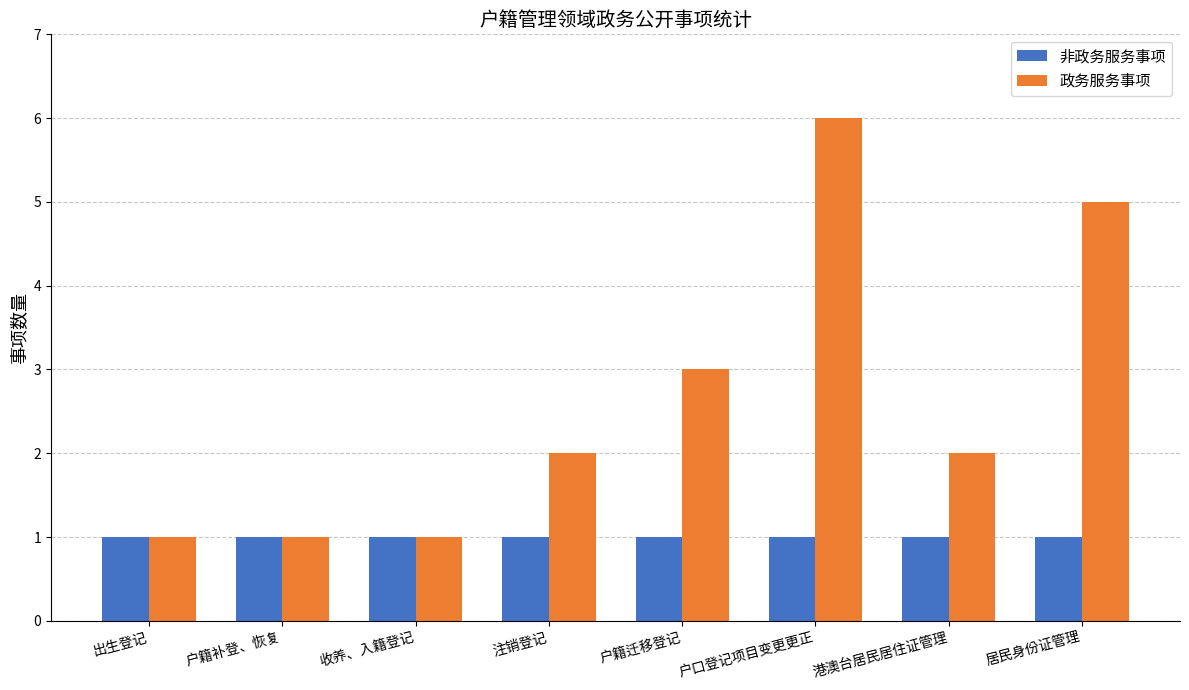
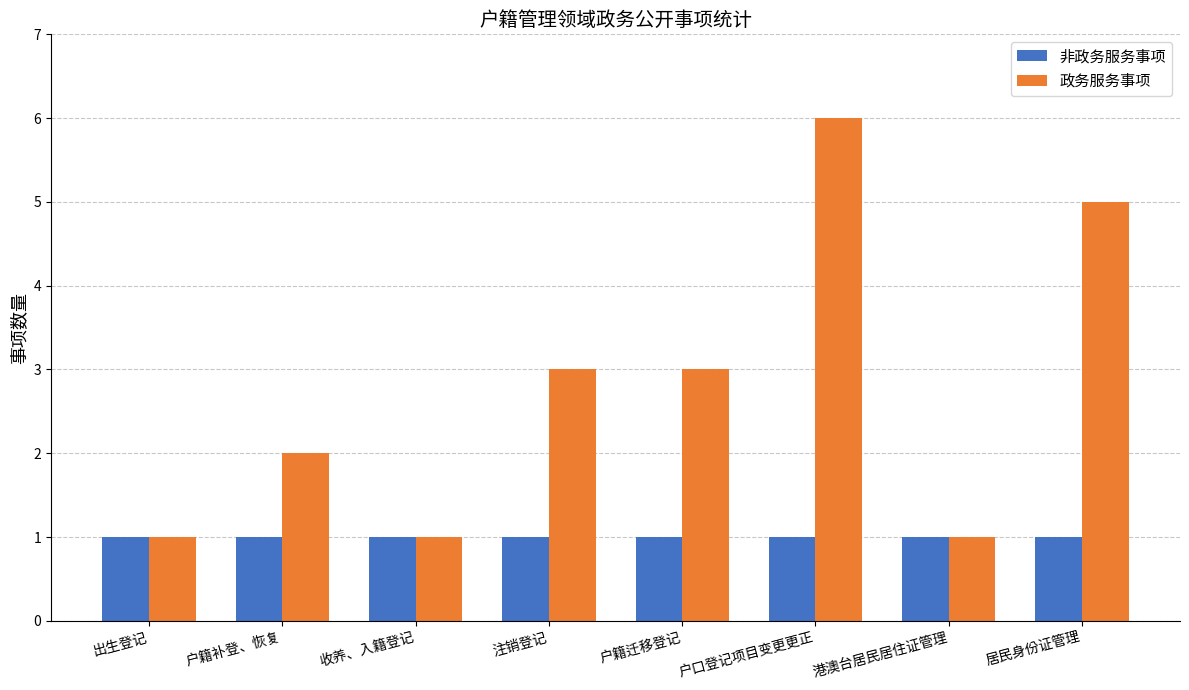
  {
    "非政务服务事项": {
      "出生登记": 1,
      "户籍补登、恢复": 1,
      "收养、入籍登记": 1,
      "注销登记": 1,
      "户籍迁移登记": 1,
      "户口登记项目变更更正": 1,
      "港澳台居民居住证管理": 1,
      "居民身份证管理": 1
    },
    "政务服务事项": {
      "出生登记": 1,
-     "户籍补登、恢复": 1,
+     "户籍补登、恢复": 2,
      "收养、入籍登记": 1,
-     "注销登记": 2,
+     "注销登记": 3,
      "户籍迁移登记": 3,
      "户口登记项目变更更正": 6,
-     "港澳台居民居住证管理": 2,
+     "港澳台居民居住证管理": 1,
      "居民身份证管理": 5
    }
  }
